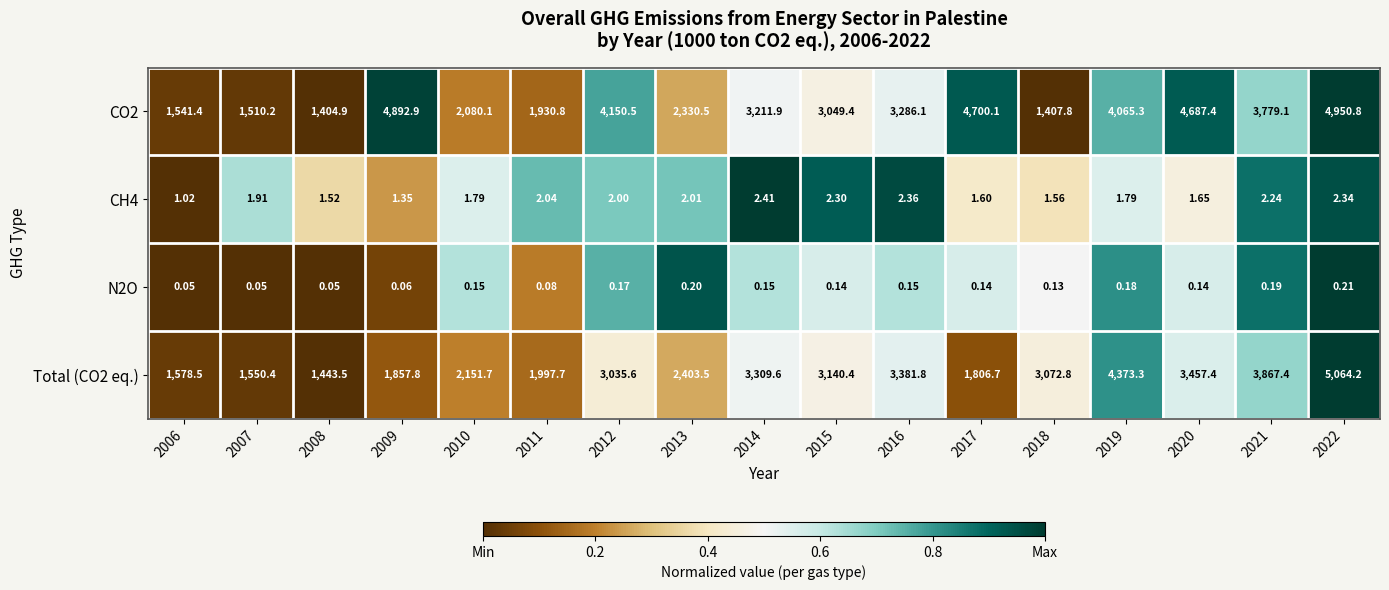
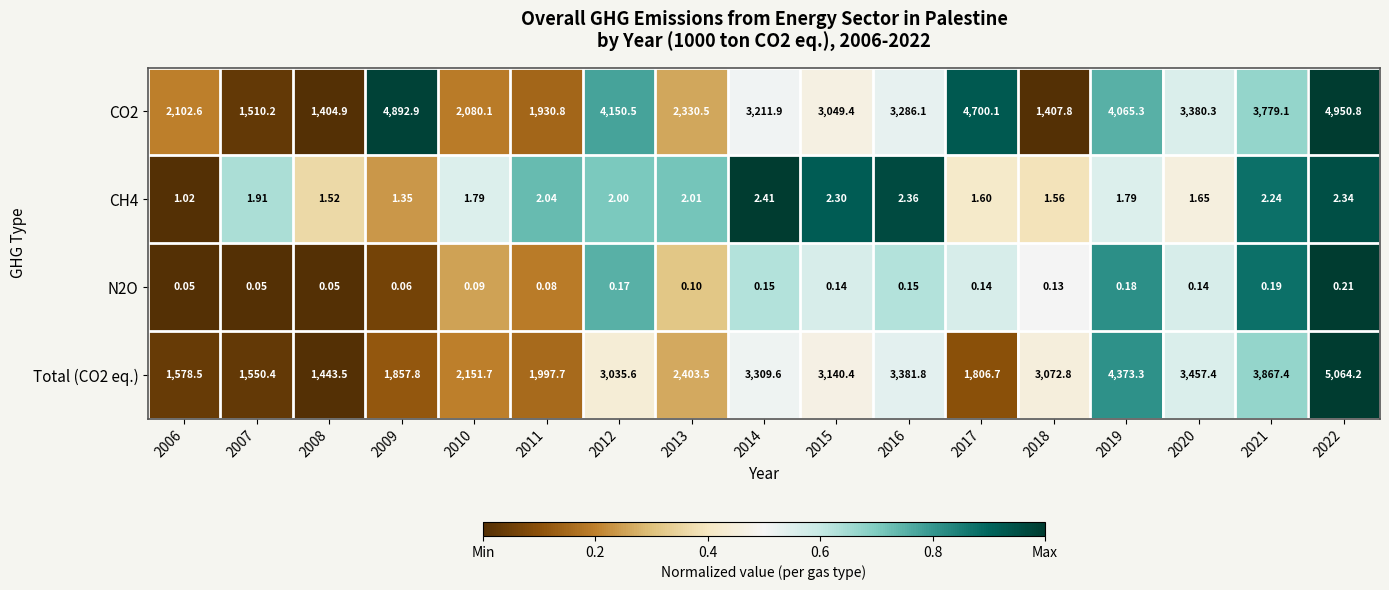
  {
    "CO2": {
-     "2006": "1,541.4",
+     "2006": "2,102.6",
      "2007": "1,510.2",
      "2008": "1,404.9",
      "2009": "4,892.9",
      "2010": "2,080.1",
      "2011": "1,930.8",
      "2012": "4,150.5",
      "2013": "2,330.5",
      "2014": "3,211.9",
      "2015": "3,049.4",
      "2016": "3,286.1",
      "2017": "4,700.1",
      "2018": "1,407.8",
      "2019": "4,065.3",
-     "2020": "4,687.4",
+     "2020": "3,380.3",
      "2021": "3,779.1",
      "2022": "4,950.8"
    },
    "CH4": {
      "2006": "1.02",
      "2007": "1.91",
      "2008": "1.52",
      "2009": "1.35",
      "2010": "1.79",
      "2011": "2.04",
      "2012": "2.00",
      "2013": "2.01",
      "2014": "2.41",
      "2015": "2.30",
      "2016": "2.36",
      "2017": "1.60",
      "2018": "1.56",
      "2019": "1.79",
      "2020": "1.65",
      "2021": "2.24",
      "2022": "2.34"
    },
    "N2O": {
      "2006": "0.05",
      "2007": "0.05",
      "2008": "0.05",
      "2009": "0.06",
-     "2010": "0.15",
+     "2010": "0.09",
      "2011": "0.08",
      "2012": "0.17",
-     "2013": "0.20",
+     "2013": "0.10",
      "2014": "0.15",
      "2015": "0.14",
      "2016": "0.15",
      "2017": "0.14",
      "2018": "0.13",
      "2019": "0.18",
      "2020": "0.14",
      "2021": "0.19",
      "2022": "0.21"
    },
    "Total (CO2 eq.)": {
      "2006": "1,578.5",
      "2007": "1,550.4",
      "2008": "1,443.5",
      "2009": "1,857.8",
      "2010": "2,151.7",
      "2011": "1,997.7",
      "2012": "3,035.6",
      "2013": "2,403.5",
      "2014": "3,309.6",
      "2015": "3,140.4",
      "2016": "3,381.8",
      "2017": "1,806.7",
      "2018": "3,072.8",
      "2019": "4,373.3",
      "2020": "3,457.4",
      "2021": "3,867.4",
      "2022": "5,064.2"
    }
  }
